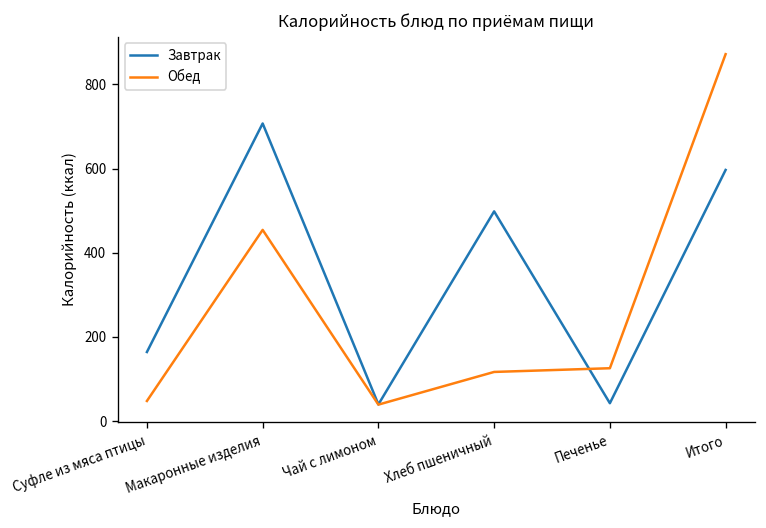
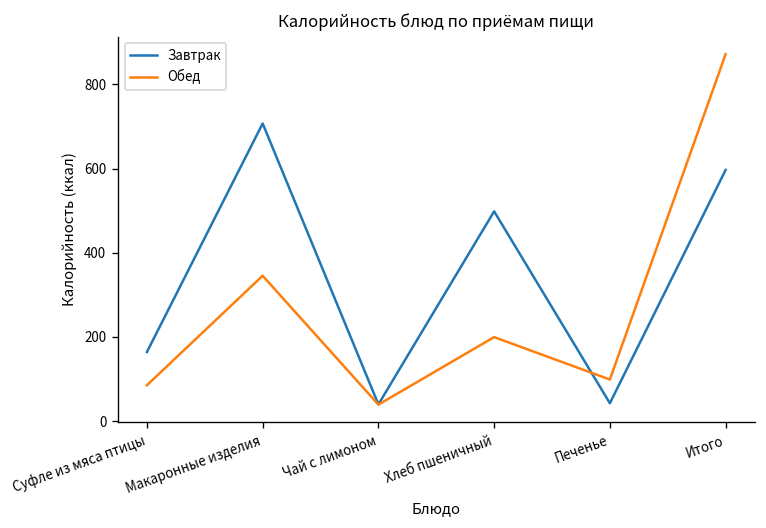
  {
    "Завтрак": {
      "Суфле из мяса птицы": 160,
      "Макаронные изделия": 710,
      "Хлеб пшеничный": 500,
      "Печенье": 40,
      "Итого": 600
    },
    "Обед": {
-     "Суфле из мяса птицы": 50,
-     "Макаронные изделия": 450,
-     "Хлеб пшеничный": 120,
-     "Печенье": 130,
+     "Суфле из мяса птицы": 90,
+     "Макаронные изделия": 350,
+     "Хлеб пшеничный": 200,
+     "Печенье": 100,
      "Итого": 870
    }
  }
